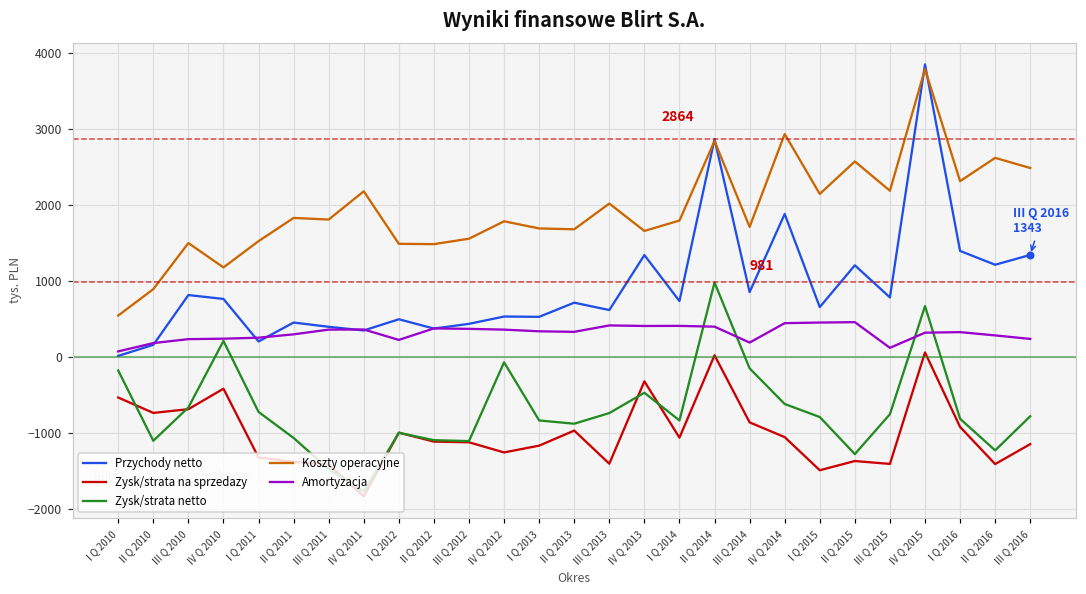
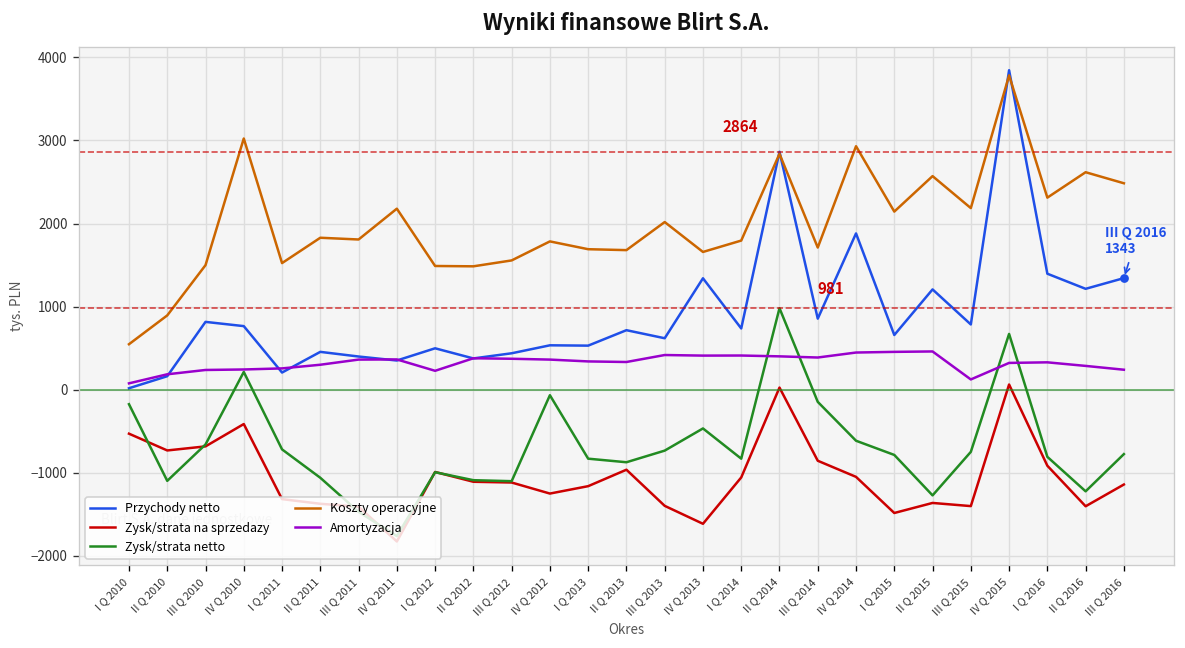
  {
    "Zysk/strata na sprzedazy": {
      "I Q 2010": -500,
      "II Q 2010": -700,
      "IV Q 2010": -400,
      "IV Q 2012": -1300,
      "I Q 2013": -1200,
      "II Q 2013": -1000,
      "III Q 2013": -1400,
-     "IV Q 2013": -300,
+     "IV Q 2013": -1600,
      "I Q 2014": -1100,
      "II Q 2014": 0,
      "III Q 2014": -900,
      "IV Q 2014": -1100,
      "I Q 2015": -1500,
      "II Q 2015": -1400,
      "III Q 2015": -1400,
      "IV Q 2015": 100,
      "I Q 2016": -900,
      "II Q 2016": -1400,
      "III Q 2016": -1100
    },
    "Zysk/strata netto": {
      "I Q 2010": -200,
      "II Q 2010": -1100,
      "I Q 2011": -700,
      "II Q 2011": -1100,
      "IV Q 2012": -100,
      "I Q 2013": -800,
      "II Q 2013": -900,
      "III Q 2013": -700,
      "IV Q 2013": -500,
      "I Q 2014": -800,
      "II Q 2014": 1000,
      "III Q 2014": -100,
      "IV Q 2014": -600,
      "I Q 2015": -800,
      "II Q 2015": -1300,
      "III Q 2015": -700,
      "IV Q 2015": 700,
      "I Q 2016": -800,
      "II Q 2016": -1200,
      "III Q 2016": -800
    },
    "Koszty operacyjne": {
      "I Q 2010": 500,
      "II Q 2010": 900,
      "III Q 2010": 1500,
-     "IV Q 2010": 1200,
+     "IV Q 2010": 3000,
      "I Q 2011": 1500,
      "II Q 2011": 1800,
      "III Q 2011": 1800,
      "IV Q 2011": 2200,
      "I Q 2012": 1500,
      "II Q 2012": 1500,
      "III Q 2012": 1600,
      "IV Q 2012": 1800,
      "I Q 2013": 1700,
      "II Q 2013": 1700,
      "III Q 2013": 2000,
      "IV Q 2013": 1700,
      "I Q 2014": 1800,
      "III Q 2014": 1700,
      "IV Q 2014": 2900,
      "I Q 2015": 2100,
      "II Q 2015": 2600,
      "III Q 2015": 2200,
      "IV Q 2015": 3800,
      "I Q 2016": 2300,
      "II Q 2016": 2600,
      "III Q 2016": 2500
    },
    "Amortyzacja": {
      "I Q 2010": 100,
      "III Q 2010": 200,
      "I Q 2011": 300,
      "II Q 2011": 300,
      "III Q 2011": 400,
      "I Q 2012": 200,
      "III Q 2012": 400,
      "IV Q 2012": 400,
      "I Q 2013": 300,
      "II Q 2013": 300,
      "III Q 2013": 400,
      "IV Q 2013": 400,
      "I Q 2014": 400,
      "II Q 2014": 400,
-     "III Q 2014": 200,
+     "III Q 2014": 400,
      "IV Q 2014": 400,
      "I Q 2015": 500,
      "II Q 2015": 500,
      "III Q 2015": 100,
      "IV Q 2015": 300,
      "I Q 2016": 300,
      "II Q 2016": 300,
      "III Q 2016": 200
    }
  }
